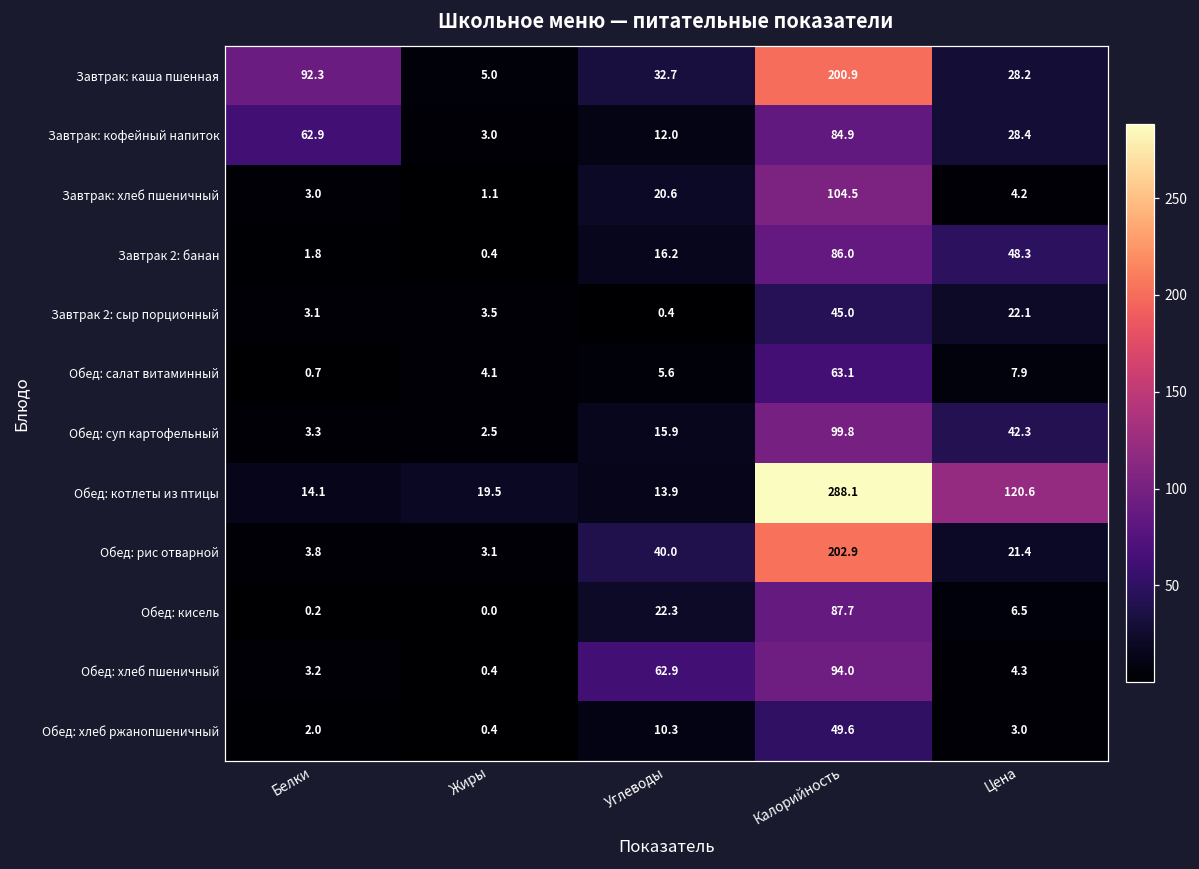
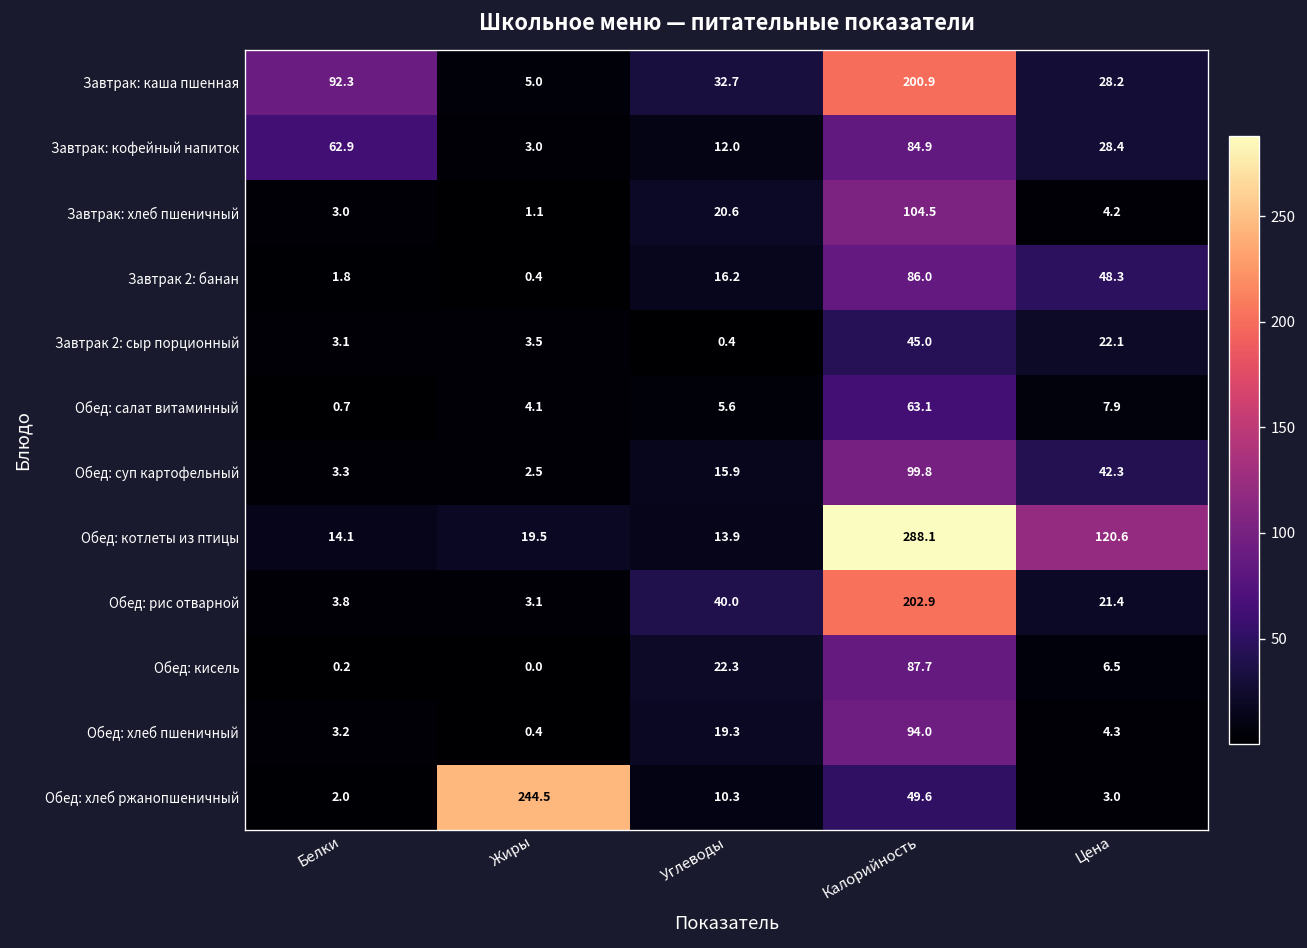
  {
    "Завтрак: каша пшенная": {
      "Белки": 92.3,
      "Жиры": 5.0,
      "Углеводы": 32.7,
      "Калорийность": 200.9,
      "Цена": 28.2
    },
    "Завтрак: кофейный напиток": {
      "Белки": 62.9,
      "Жиры": 3.0,
      "Углеводы": 12.0,
      "Калорийность": 84.9,
      "Цена": 28.4
    },
    "Завтрак: хлеб пшеничный": {
      "Белки": 3.0,
      "Жиры": 1.1,
      "Углеводы": 20.6,
      "Калорийность": 104.5,
      "Цена": 4.2
    },
    "Завтрак 2: банан": {
      "Белки": 1.8,
      "Жиры": 0.4,
      "Углеводы": 16.2,
      "Калорийность": 86.0,
      "Цена": 48.3
    },
    "Завтрак 2: сыр порционный": {
      "Белки": 3.1,
      "Жиры": 3.5,
      "Углеводы": 0.4,
      "Калорийность": 45.0,
      "Цена": 22.1
    },
    "Обед: салат витаминный": {
      "Белки": 0.7,
      "Жиры": 4.1,
      "Углеводы": 5.6,
      "Калорийность": 63.1,
      "Цена": 7.9
    },
    "Обед: суп картофельный": {
      "Белки": 3.3,
      "Жиры": 2.5,
      "Углеводы": 15.9,
      "Калорийность": 99.8,
      "Цена": 42.3
    },
    "Обед: котлеты из птицы": {
      "Белки": 14.1,
      "Жиры": 19.5,
      "Углеводы": 13.9,
      "Калорийность": 288.1,
      "Цена": 120.6
    },
    "Обед: рис отварной": {
      "Белки": 3.8,
      "Жиры": 3.1,
      "Углеводы": 40.0,
      "Калорийность": 202.9,
      "Цена": 21.4
    },
    "Обед: кисель": {
      "Белки": 0.2,
      "Жиры": 0.0,
      "Углеводы": 22.3,
      "Калорийность": 87.7,
      "Цена": 6.5
    },
    "Обед: хлеб пшеничный": {
      "Белки": 3.2,
      "Жиры": 0.4,
-     "Углеводы": 62.9,
+     "Углеводы": 19.3,
      "Калорийность": 94.0,
      "Цена": 4.3
    },
    "Обед: хлеб ржанопшеничный": {
      "Белки": 2.0,
-     "Жиры": 0.4,
+     "Жиры": 244.5,
      "Углеводы": 10.3,
      "Калорийность": 49.6,
      "Цена": 3.0
    }
  }
